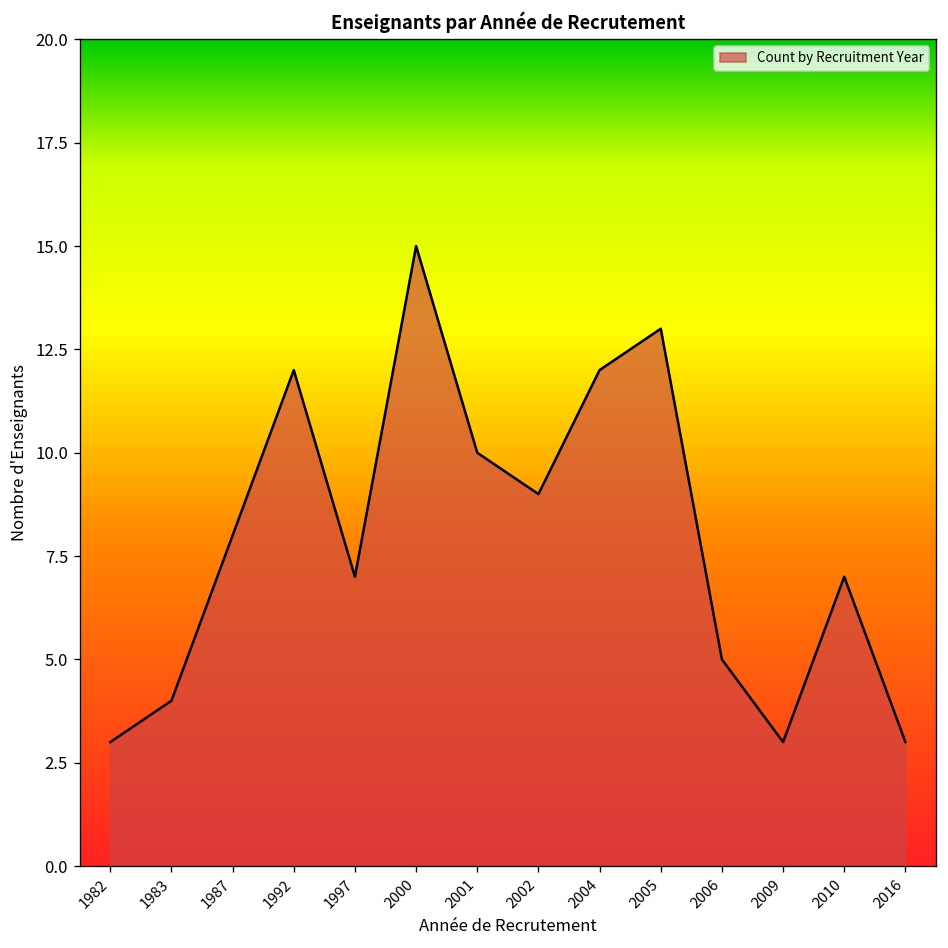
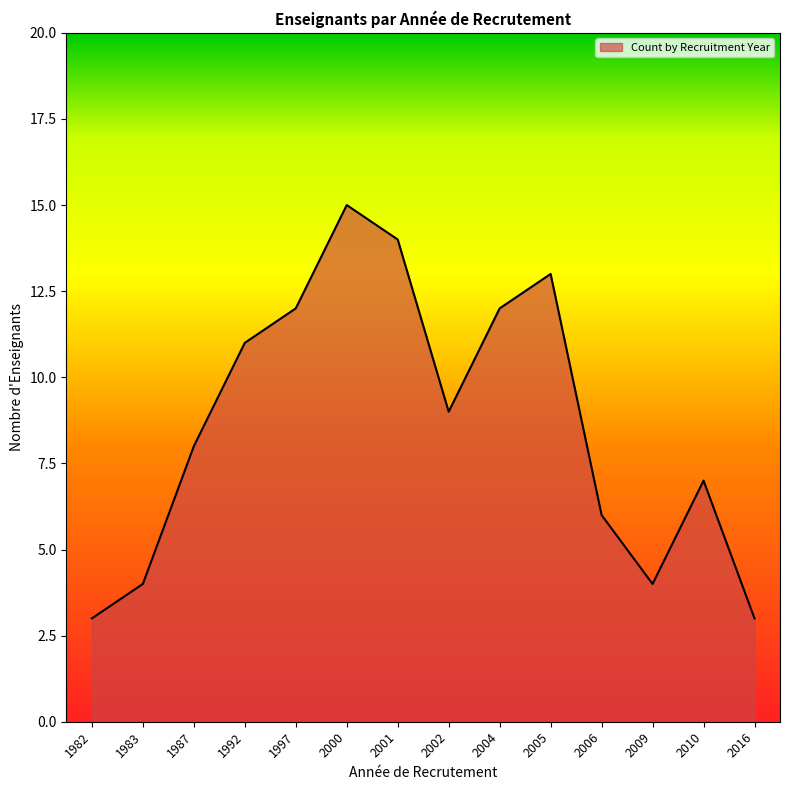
  {
    "1982": 3,
    "1983": 4,
    "1987": 8,
-   "1992": 12,
-   "1997": 7,
+   "1992": 11,
+   "1997": 12,
    "2000": 15,
-   "2001": 10,
+   "2001": 14,
    "2002": 9,
    "2004": 12,
    "2005": 13,
-   "2006": 5,
-   "2009": 3,
+   "2006": 6,
+   "2009": 4,
    "2010": 7,
    "2016": 3
  }
